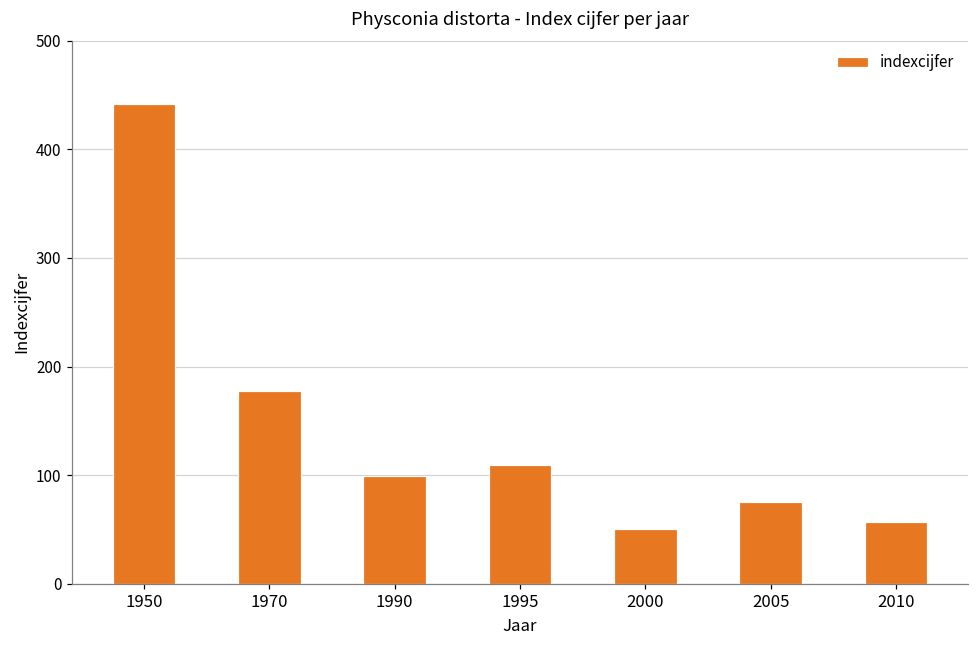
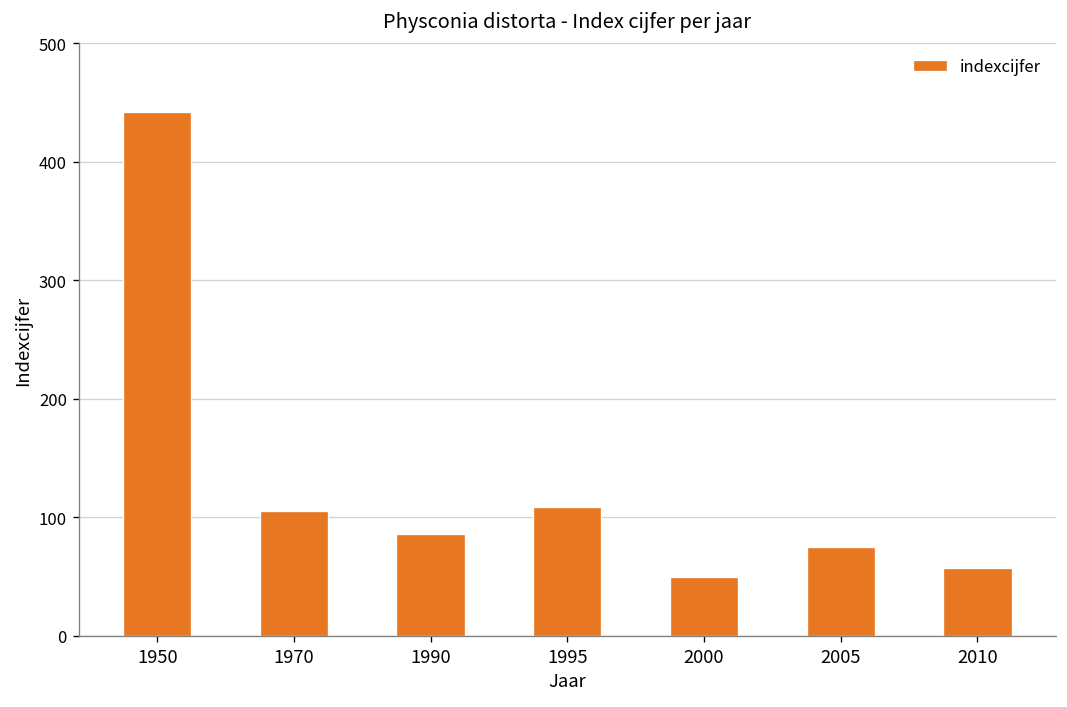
  {
    "1950": 440,
-   "1970": 180,
-   "1990": 100,
+   "1970": 110,
+   "1990": 90,
    "1995": 110,
    "2000": 50,
    "2005": 80,
    "2010": 60
  }
